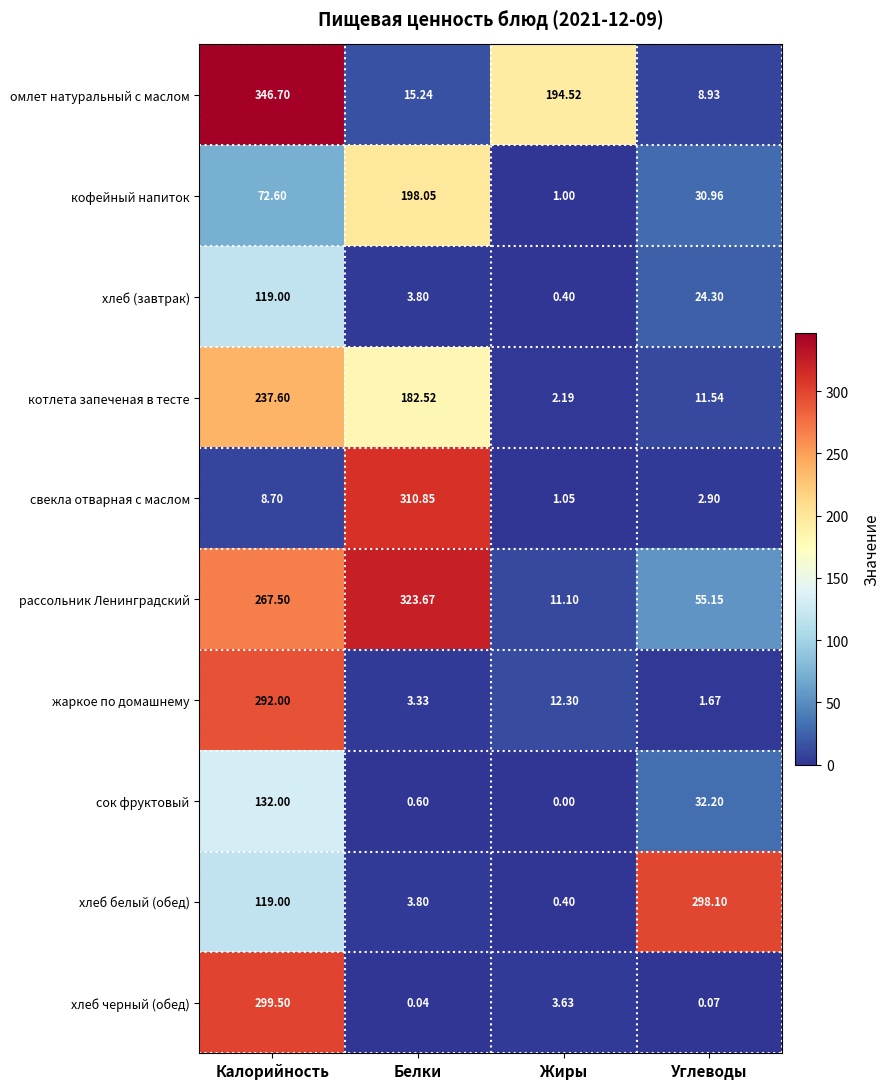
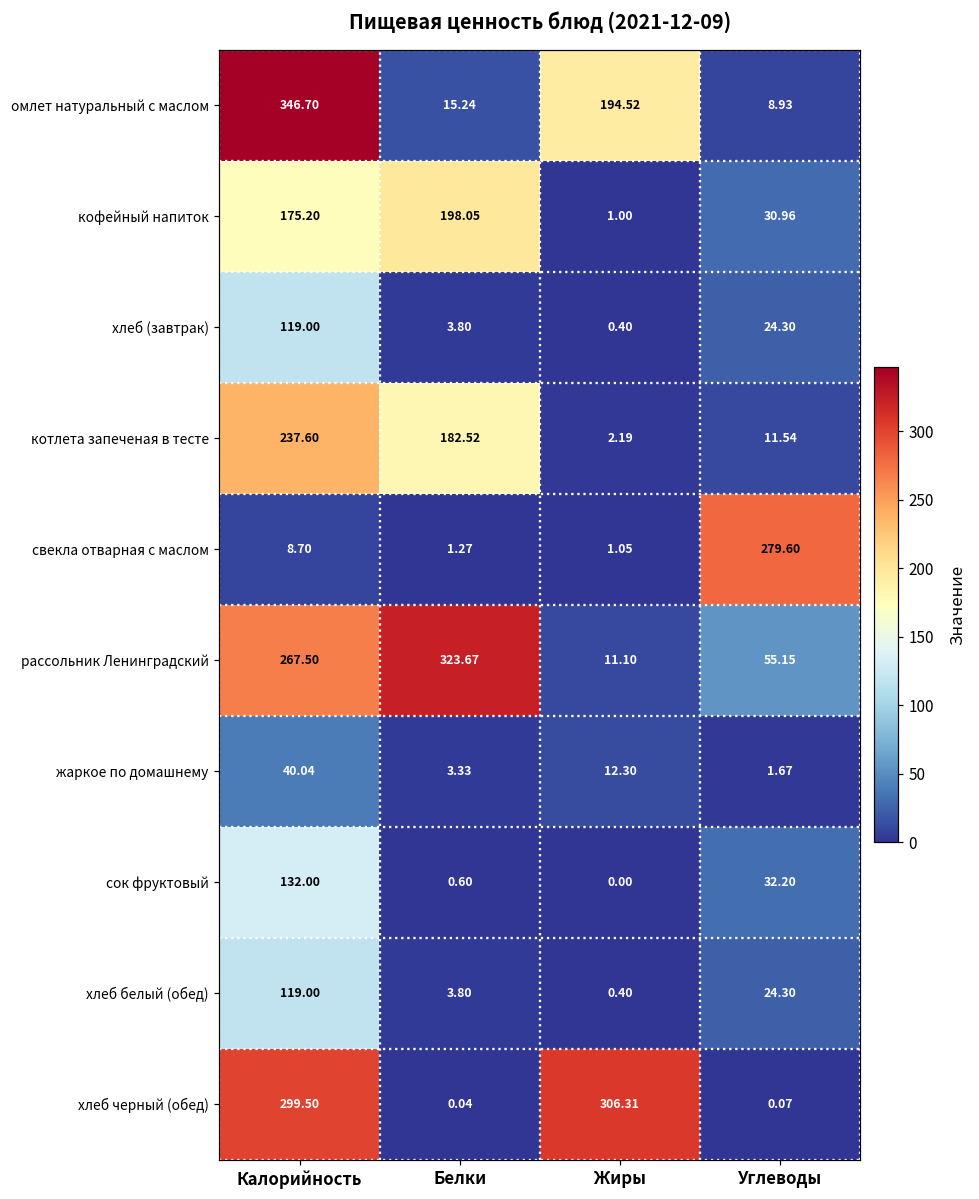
  {
    "омлет натуральный с маслом": {
      "Калорийность": 346.70,
      "Белки": 15.24,
      "Жиры": 194.52,
      "Углеводы": 8.93
    },
    "кофейный напиток": {
-     "Калорийность": 72.60,
+     "Калорийность": 175.20,
      "Белки": 198.05,
      "Жиры": 1.00,
      "Углеводы": 30.96
    },
    "хлеб (завтрак)": {
      "Калорийность": 119.00,
      "Белки": 3.80,
      "Жиры": 0.40,
      "Углеводы": 24.30
    },
    "котлета запеченая в тесте": {
      "Калорийность": 237.60,
      "Белки": 182.52,
      "Жиры": 2.19,
      "Углеводы": 11.54
    },
    "свекла отварная с маслом": {
      "Калорийность": 8.70,
-     "Белки": 310.85,
+     "Белки": 1.27,
      "Жиры": 1.05,
-     "Углеводы": 2.90
+     "Углеводы": 279.60
    },
    "рассольник Ленинградский": {
      "Калорийность": 267.50,
      "Белки": 323.67,
      "Жиры": 11.10,
      "Углеводы": 55.15
    },
    "жаркое по домашнему": {
-     "Калорийность": 292.00,
+     "Калорийность": 40.04,
      "Белки": 3.33,
      "Жиры": 12.30,
      "Углеводы": 1.67
    },
    "сок фруктовый": {
      "Калорийность": 132.00,
      "Белки": 0.60,
      "Жиры": 0.00,
      "Углеводы": 32.20
    },
    "хлеб белый (обед)": {
      "Калорийность": 119.00,
      "Белки": 3.80,
      "Жиры": 0.40,
-     "Углеводы": 298.10
+     "Углеводы": 24.30
    },
    "хлеб черный (обед)": {
      "Калорийность": 299.50,
      "Белки": 0.04,
-     "Жиры": 3.63,
+     "Жиры": 306.31,
      "Углеводы": 0.07
    }
  }
